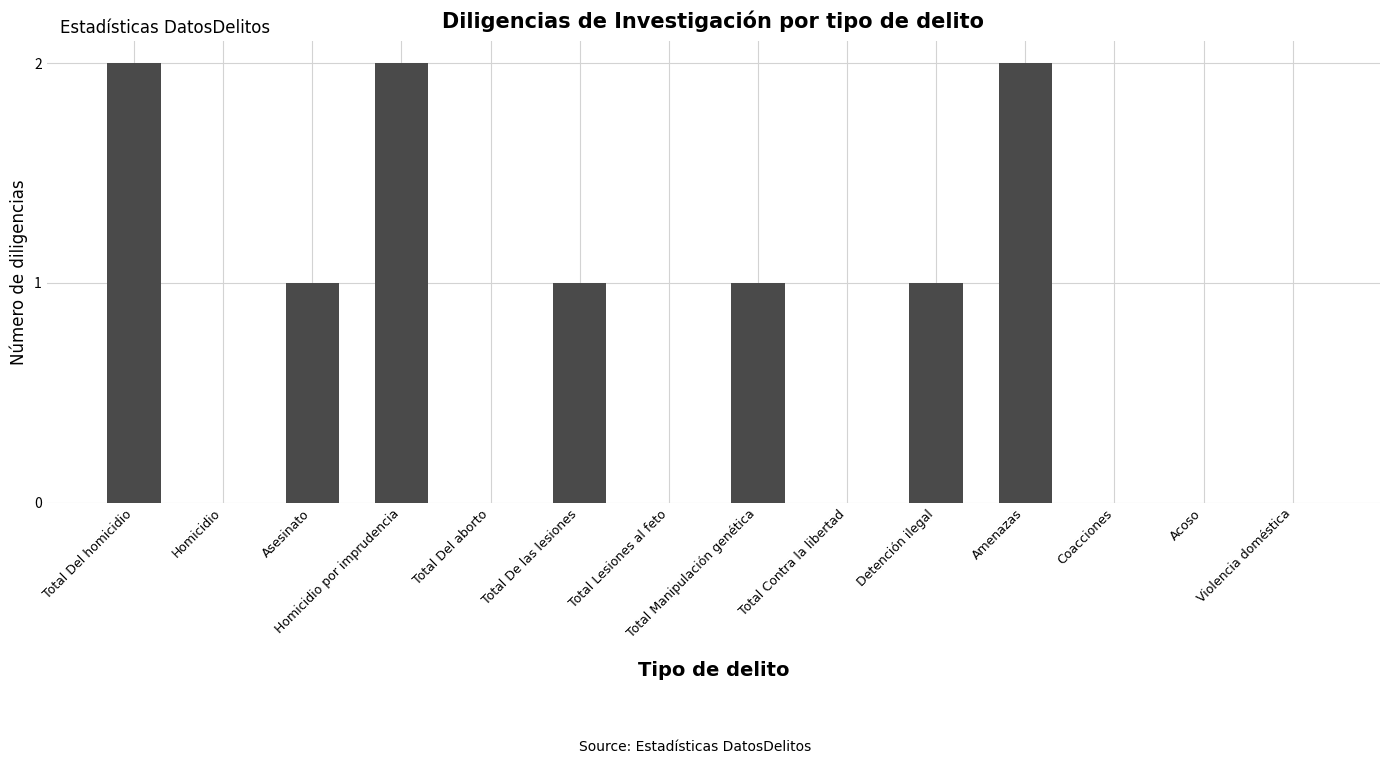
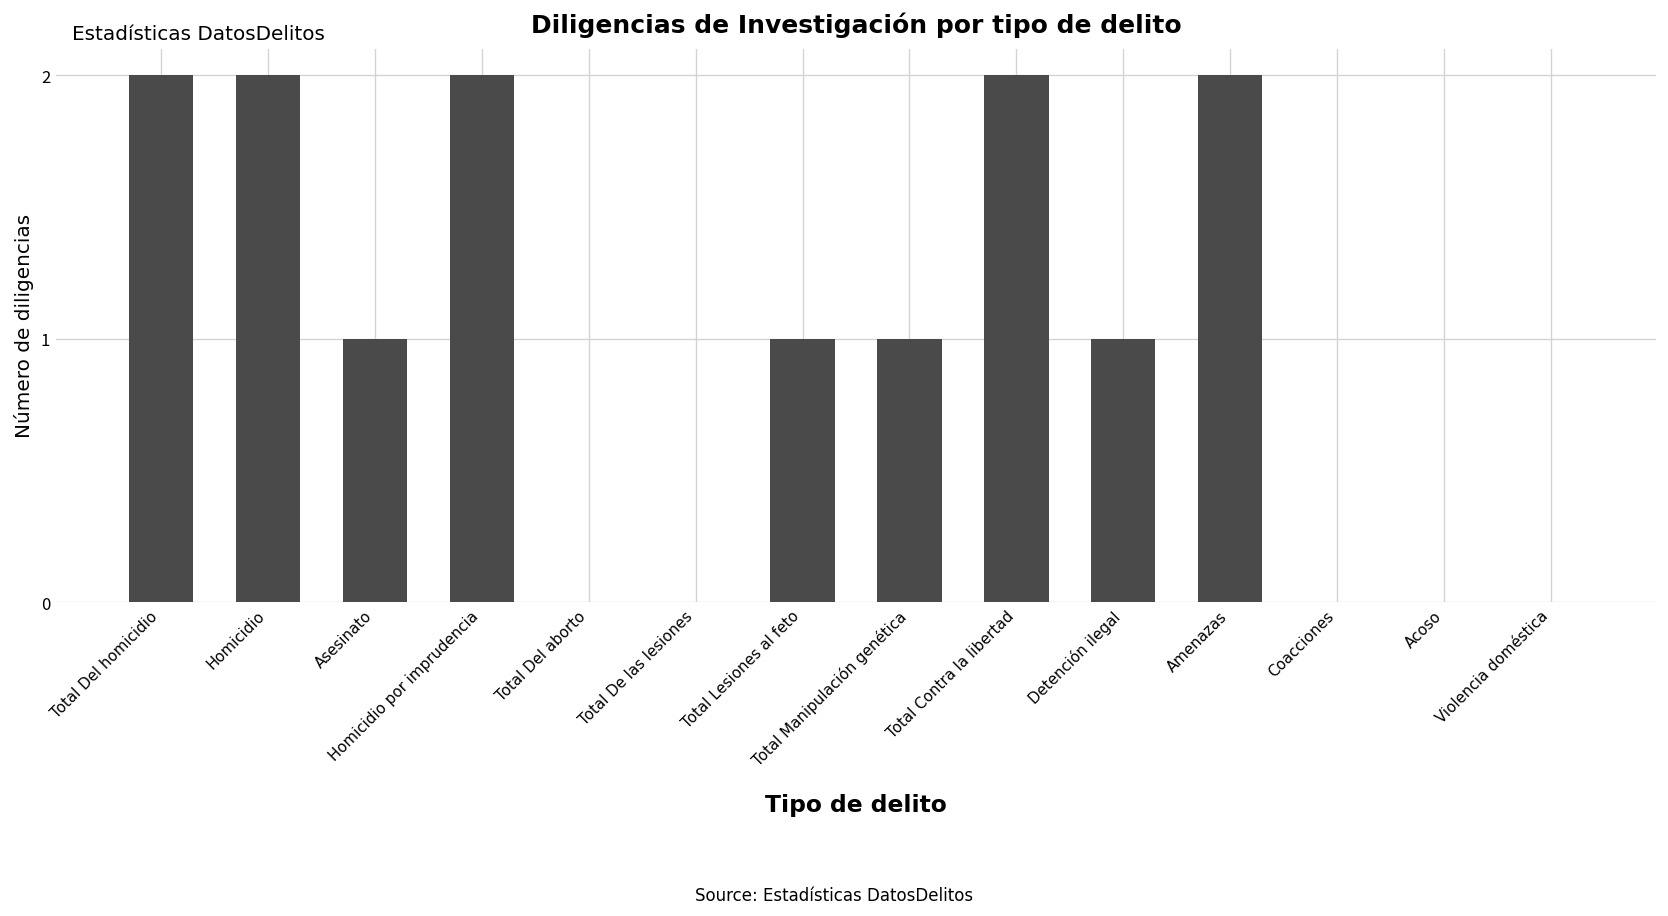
  {
    "Total Del homicidio": 2,
-   "Homicidio": 0,
+   "Homicidio": 2,
    "Asesinato": 1,
    "Homicidio por imprudencia": 2,
    "Total Del aborto": 0,
-   "Total De las lesiones": 1,
-   "Total Lesiones al feto": 0,
+   "Total De las lesiones": 0,
+   "Total Lesiones al feto": 1,
    "Total Manipulación genética": 1,
-   "Total Contra la libertad": 0,
+   "Total Contra la libertad": 2,
    "Detención ilegal": 1,
    "Amenazas": 2,
    "Coacciones": 0,
    "Acoso": 0,
    "Violencia doméstica": 0
  }
